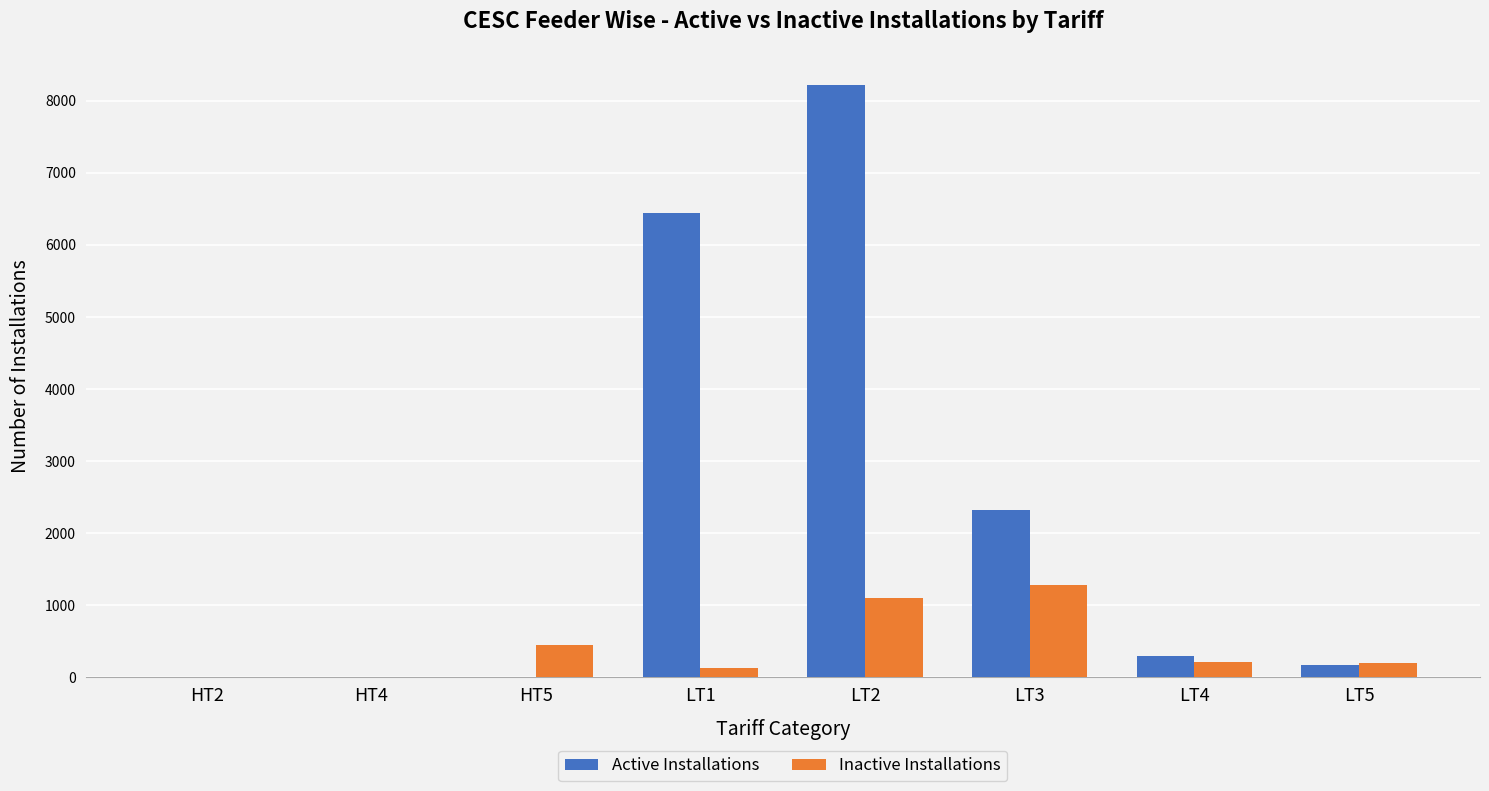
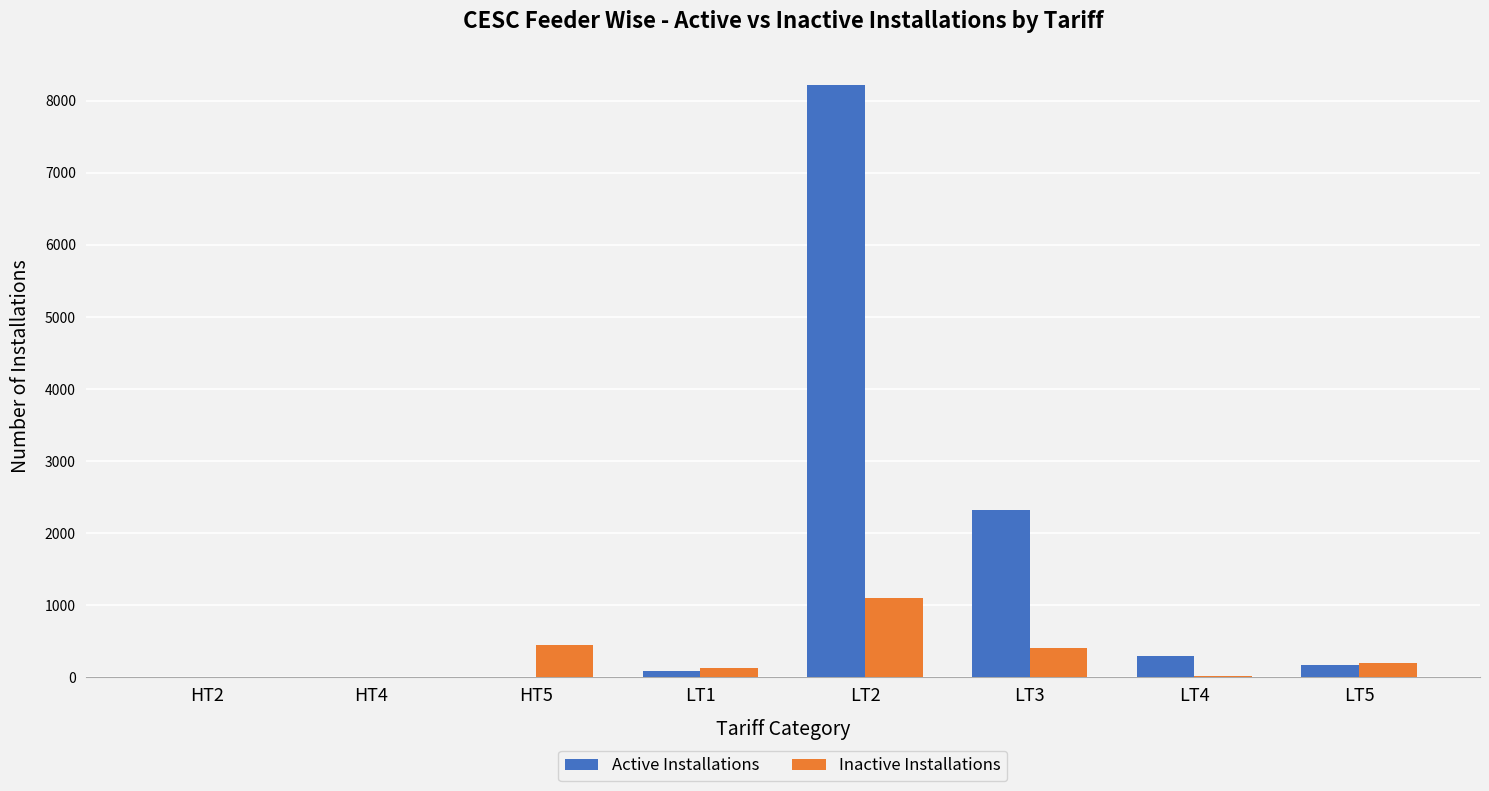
  {
    "Active Installations": {
      "HT4": 0,
      "HT5": 0,
-     "LT1": 6400,
+     "LT1": 100,
      "LT2": 8200,
      "LT3": 2300,
      "LT4": 300,
      "LT5": 200
    },
    "Inactive Installations": {
      "HT2": 0,
      "HT5": 500,
      "LT1": 100,
      "LT2": 1100,
-     "LT3": 1300,
-     "LT4": 200,
+     "LT3": 400,
+     "LT4": 0,
      "LT5": 200
    }
  }
